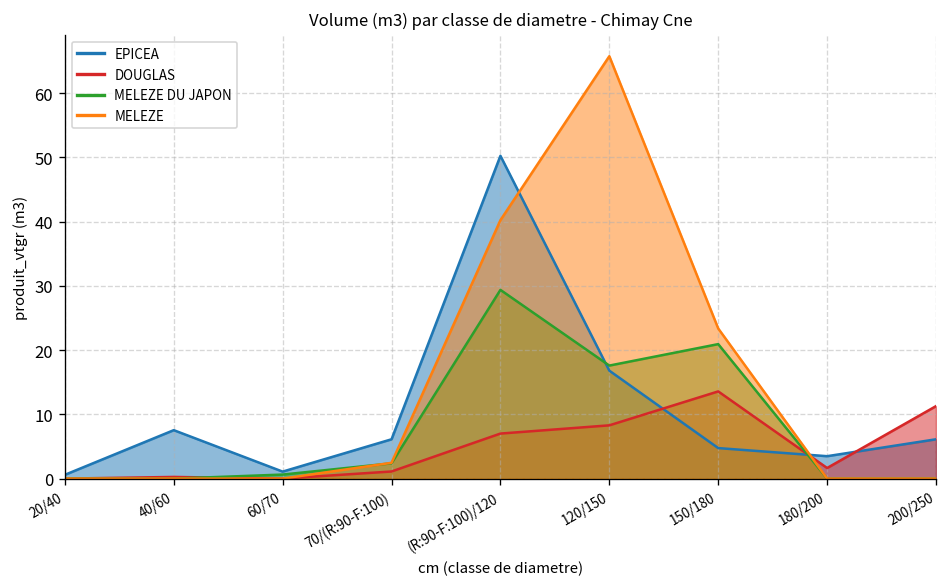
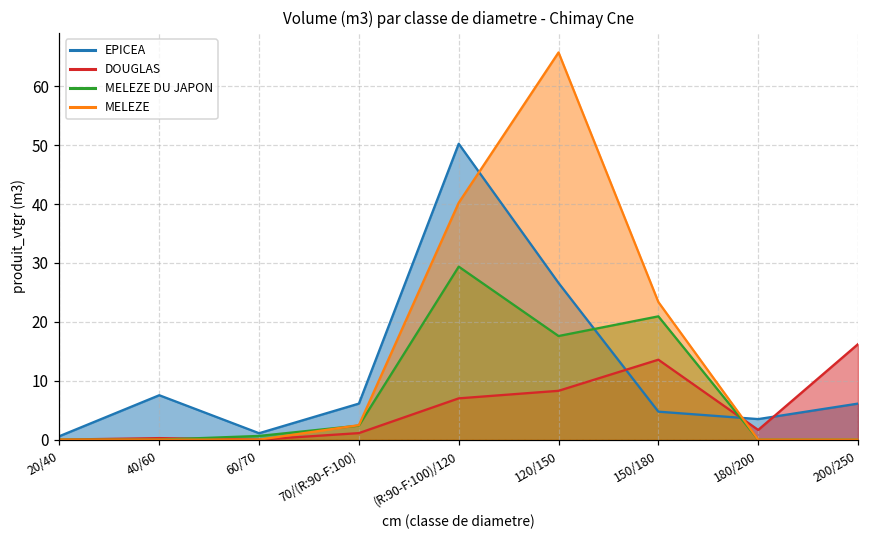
  {
    "EPICEA": {
      "20/40": 1,
      "40/60": 8,
      "70/(R:90-F:100)": 6,
      "(R:90-F:100)/120": 50,
-     "120/150": 17,
+     "120/150": 27,
      "150/180": 5,
      "180/200": 3,
      "200/250": 6
    },
    "DOUGLAS": {
      "70/(R:90-F:100)": 1,
      "(R:90-F:100)/120": 7,
      "120/150": 8,
      "150/180": 14,
      "180/200": 2,
-     "200/250": 11
+     "200/250": 16
    },
    "MELEZE DU JAPON": {
      "(R:90-F:100)/120": 29,
      "120/150": 18,
      "150/180": 21
    },
    "MELEZE": {
      "(R:90-F:100)/120": 40,
      "120/150": 66,
      "150/180": 23
    }
  }
